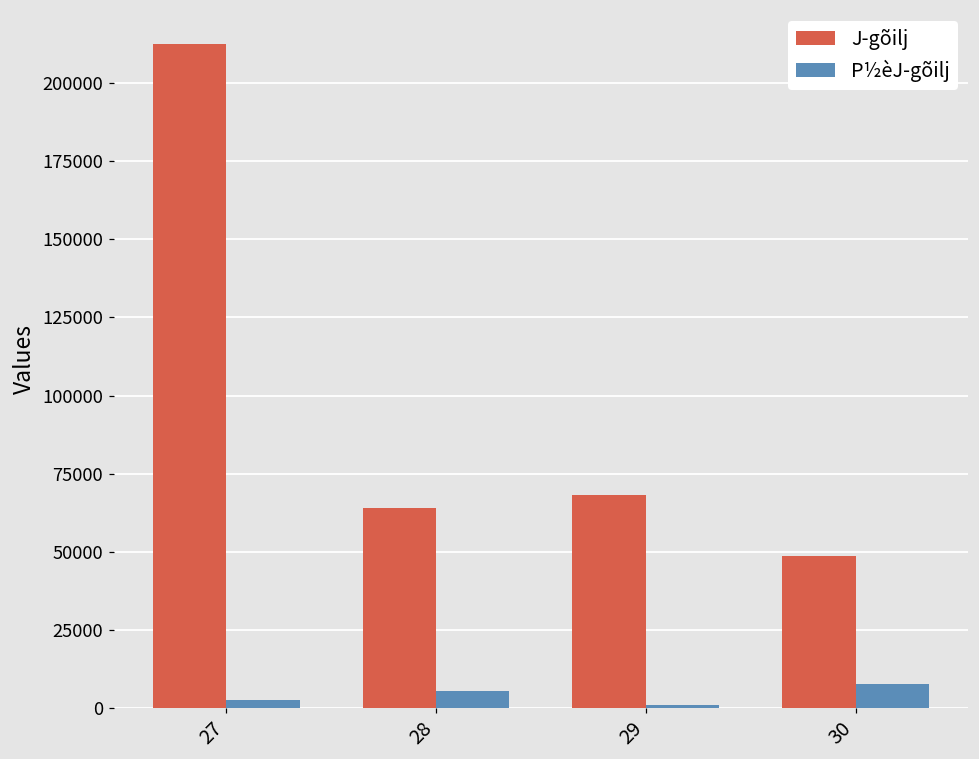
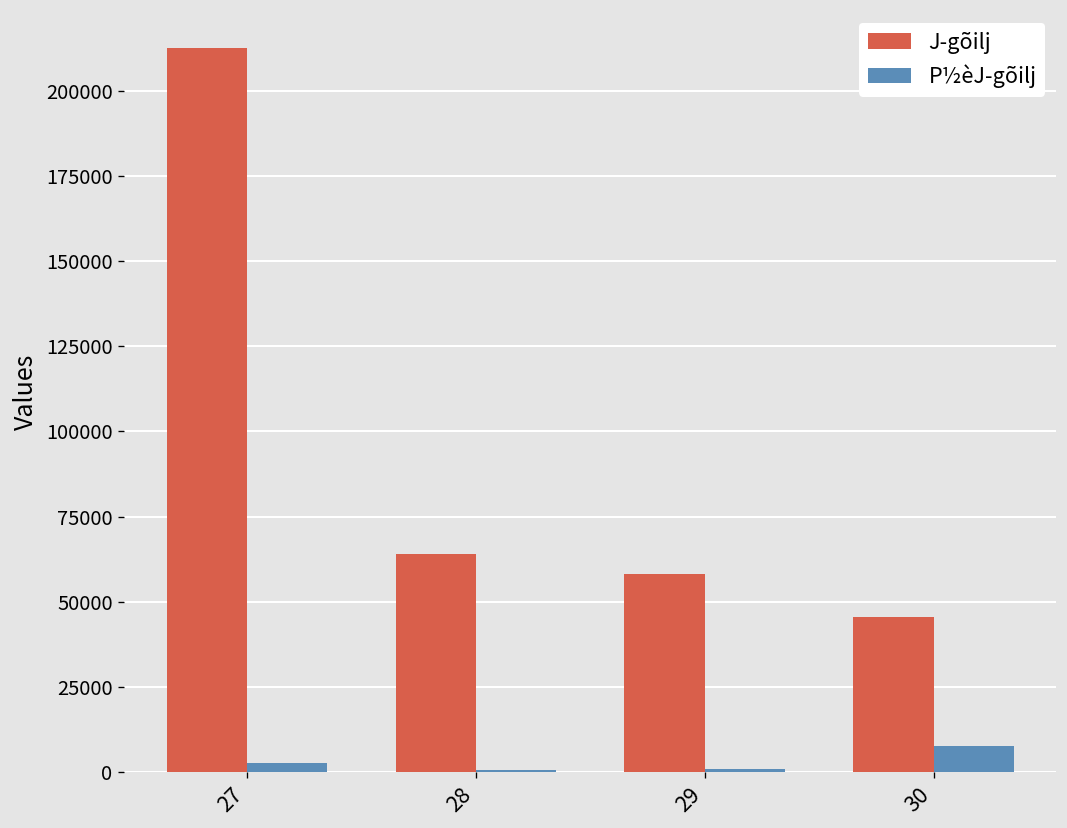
  {
    "J­gõilj": {
      "27": 213000,
      "28": 64000,
-     "29": 68000,
-     "30": 49000
+     "29": 58000,
+     "30": 46000
    },
    "P½èJ­gõilj": {
      "27": 3000,
-     "28": 5000,
+     "28": 1000,
      "30": 8000
    }
  }
